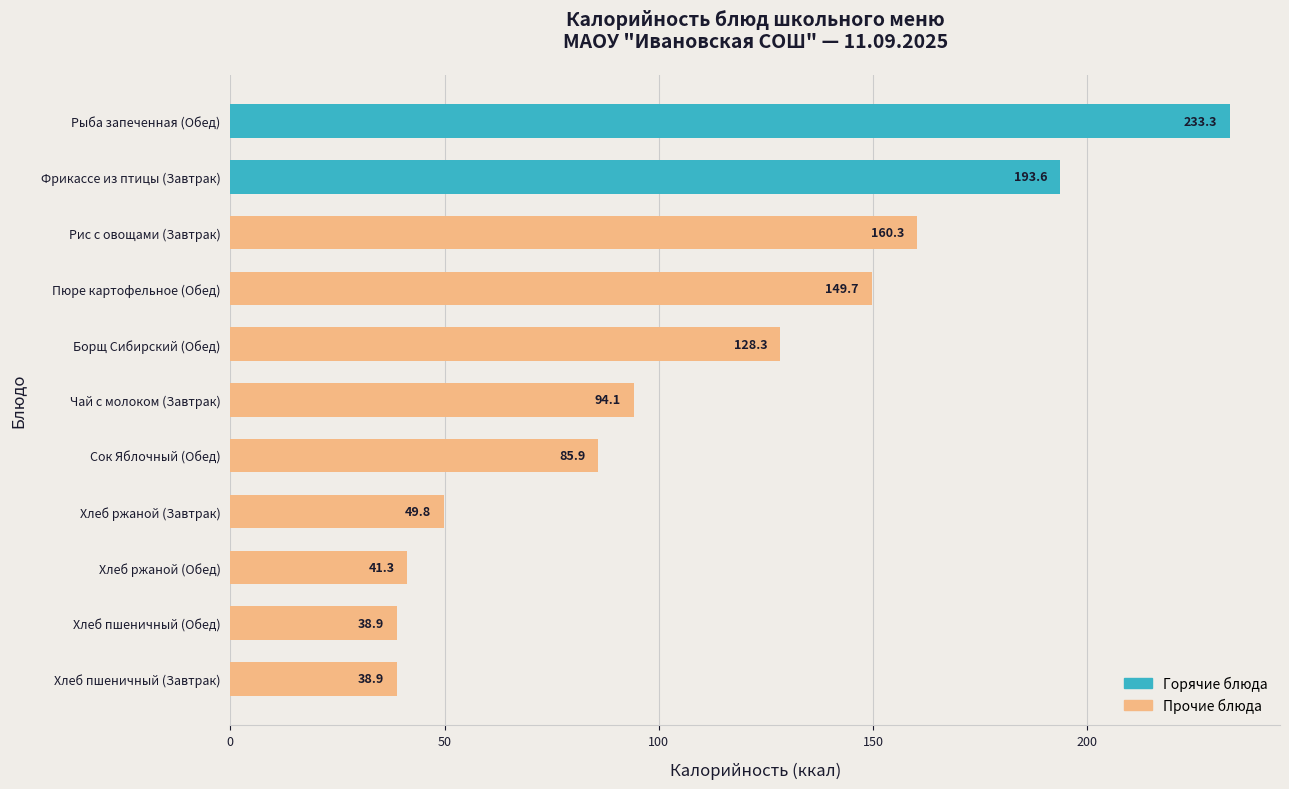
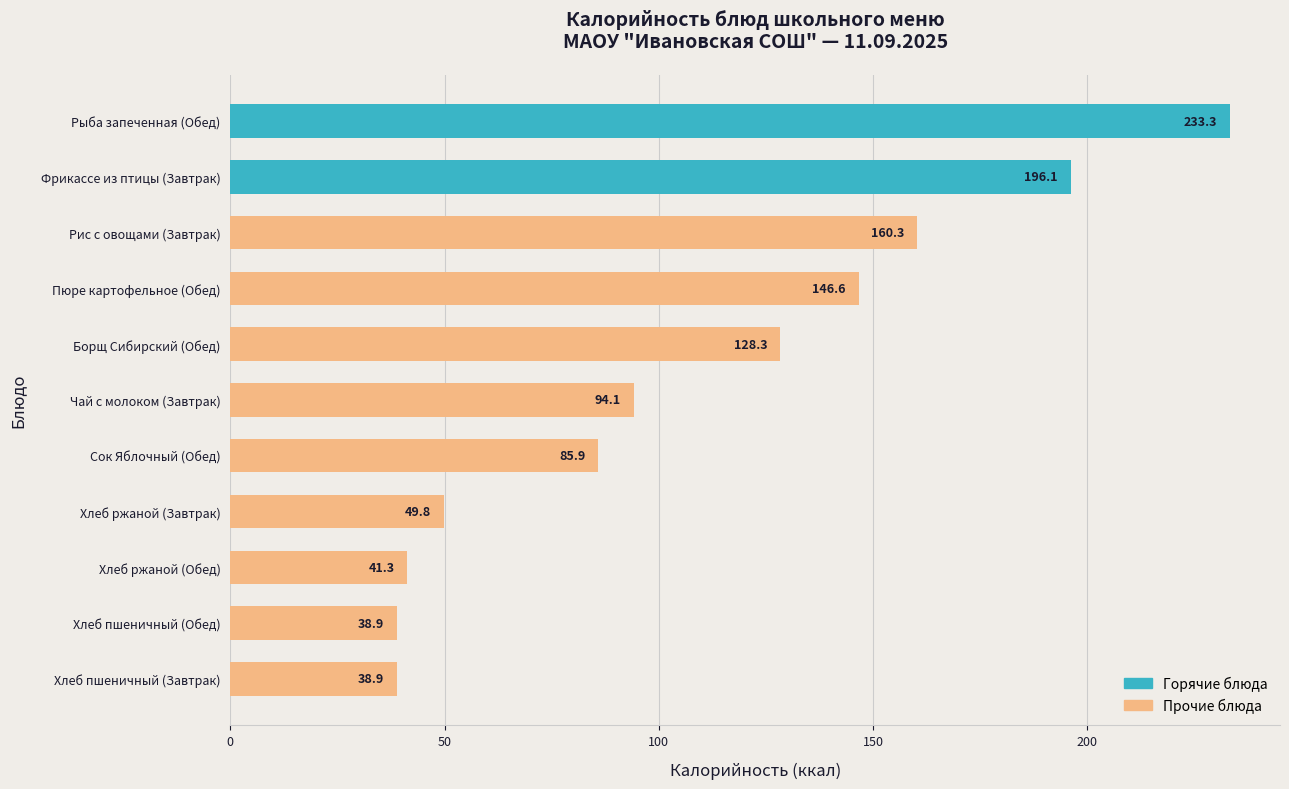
  {
    "Рыба запеченная (Обед)": 233.3,
-   "Фрикассе из птицы (Завтрак)": 193.6,
+   "Фрикассе из птицы (Завтрак)": 196.1,
    "Рис с овощами (Завтрак)": 160.3,
-   "Пюре картофельное (Обед)": 149.7,
+   "Пюре картофельное (Обед)": 146.6,
    "Борщ Сибирский (Обед)": 128.3,
    "Чай с молоком (Завтрак)": 94.1,
    "Сок Яблочный (Обед)": 85.9,
    "Хлеб ржаной (Завтрак)": 49.8,
    "Хлеб ржаной (Обед)": 41.3,
    "Хлеб пшеничный (Обед)": 38.9,
    "Хлеб пшеничный (Завтрак)": 38.9
  }
